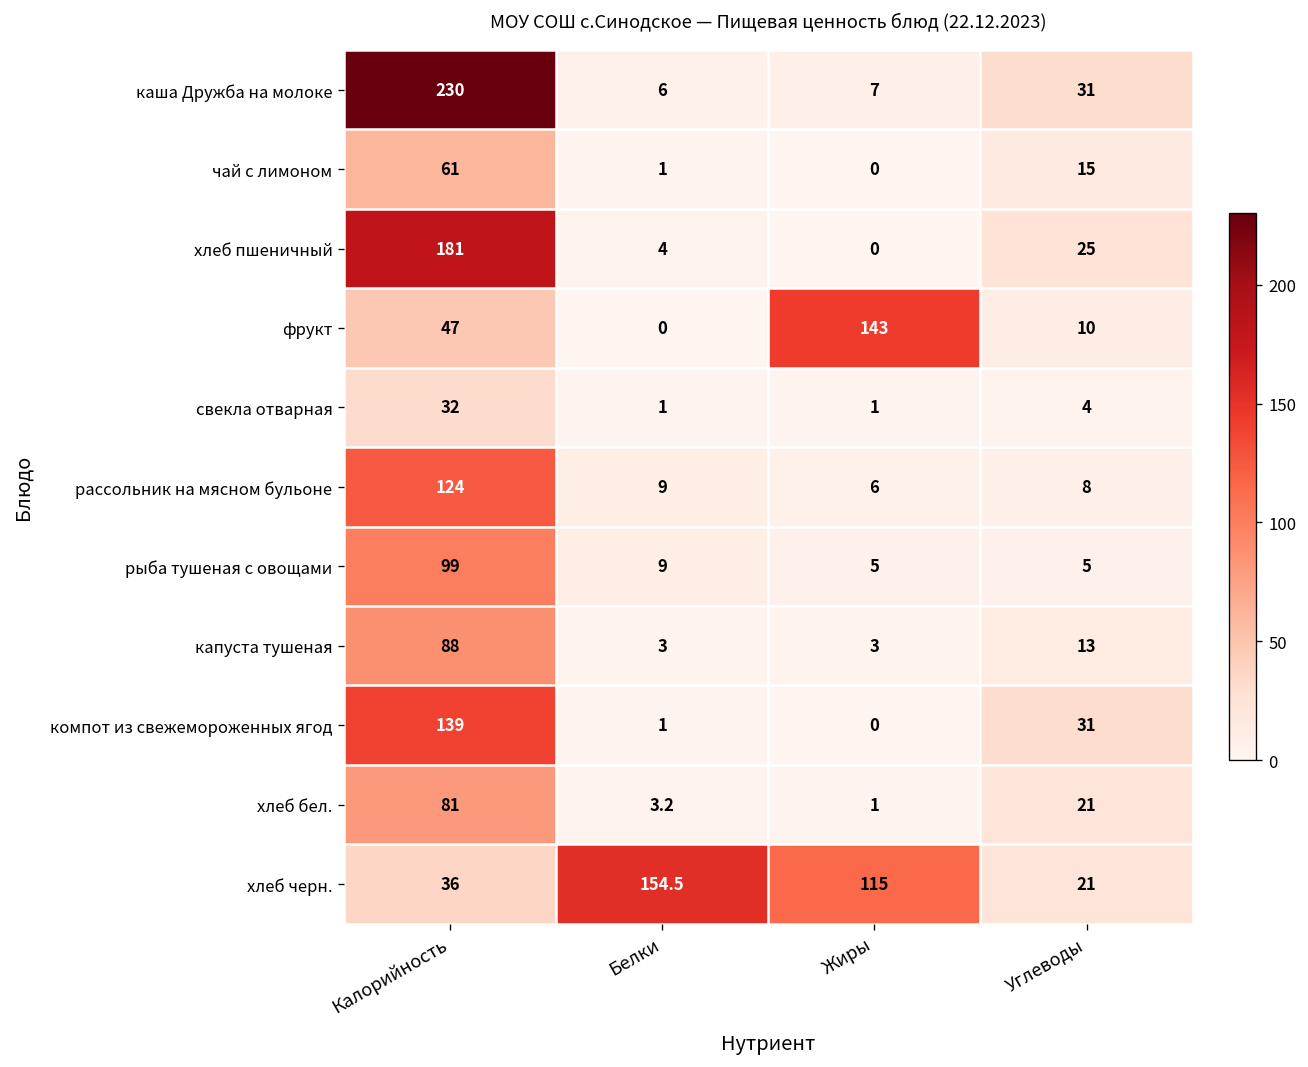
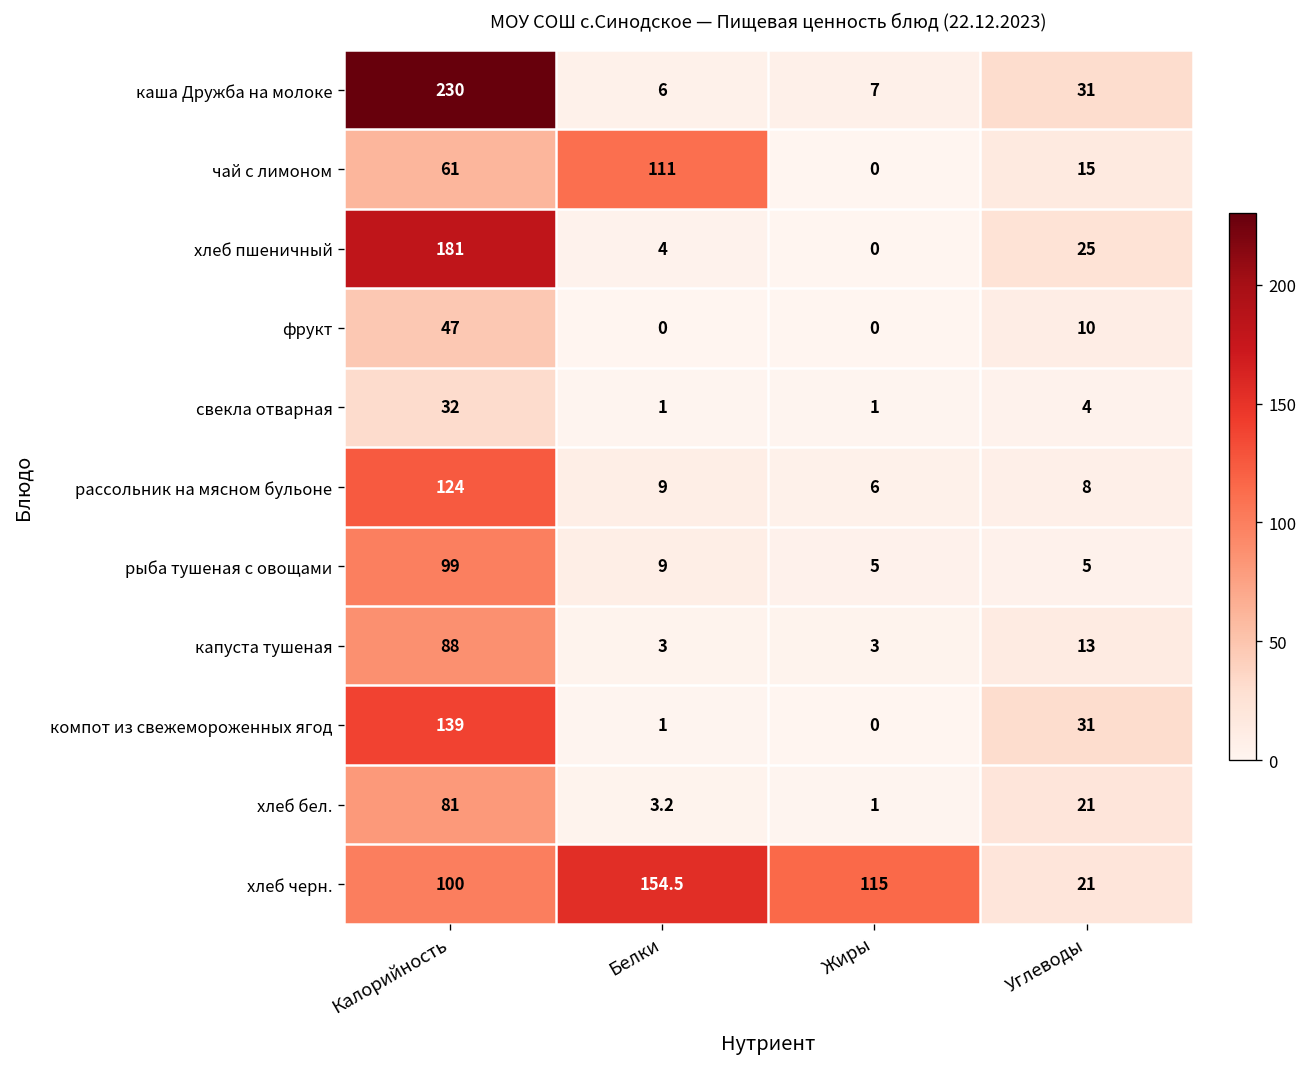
  {
    "каша Дружба на молоке": {
      "Калорийность": 230,
      "Белки": 6,
      "Жиры": 7,
      "Углеводы": 31
    },
    "чай с лимоном": {
      "Калорийность": 61,
-     "Белки": 1,
+     "Белки": 111,
      "Жиры": 0,
      "Углеводы": 15
    },
    "хлеб пшеничный": {
      "Калорийность": 181,
      "Белки": 4,
      "Жиры": 0,
      "Углеводы": 25
    },
    "фрукт": {
      "Калорийность": 47,
      "Белки": 0,
-     "Жиры": 143,
+     "Жиры": 0,
      "Углеводы": 10
    },
    "свекла отварная": {
      "Калорийность": 32,
      "Белки": 1,
      "Жиры": 1,
      "Углеводы": 4
    },
    "рассольник на мясном бульоне": {
      "Калорийность": 124,
      "Белки": 9,
      "Жиры": 6,
      "Углеводы": 8
    },
    "рыба тушеная с овощами": {
      "Калорийность": 99,
      "Белки": 9,
      "Жиры": 5,
      "Углеводы": 5
    },
    "капуста тушеная": {
      "Калорийность": 88,
      "Белки": 3,
      "Жиры": 3,
      "Углеводы": 13
    },
    "компот из свежемороженных ягод": {
      "Калорийность": 139,
      "Белки": 1,
      "Жиры": 0,
      "Углеводы": 31
    },
    "хлеб бел.": {
      "Калорийность": 81,
      "Белки": 3.2,
      "Жиры": 1,
      "Углеводы": 21
    },
    "хлеб черн.": {
-     "Калорийность": 36,
+     "Калорийность": 100,
      "Белки": 154.5,
      "Жиры": 115,
      "Углеводы": 21
    }
  }
